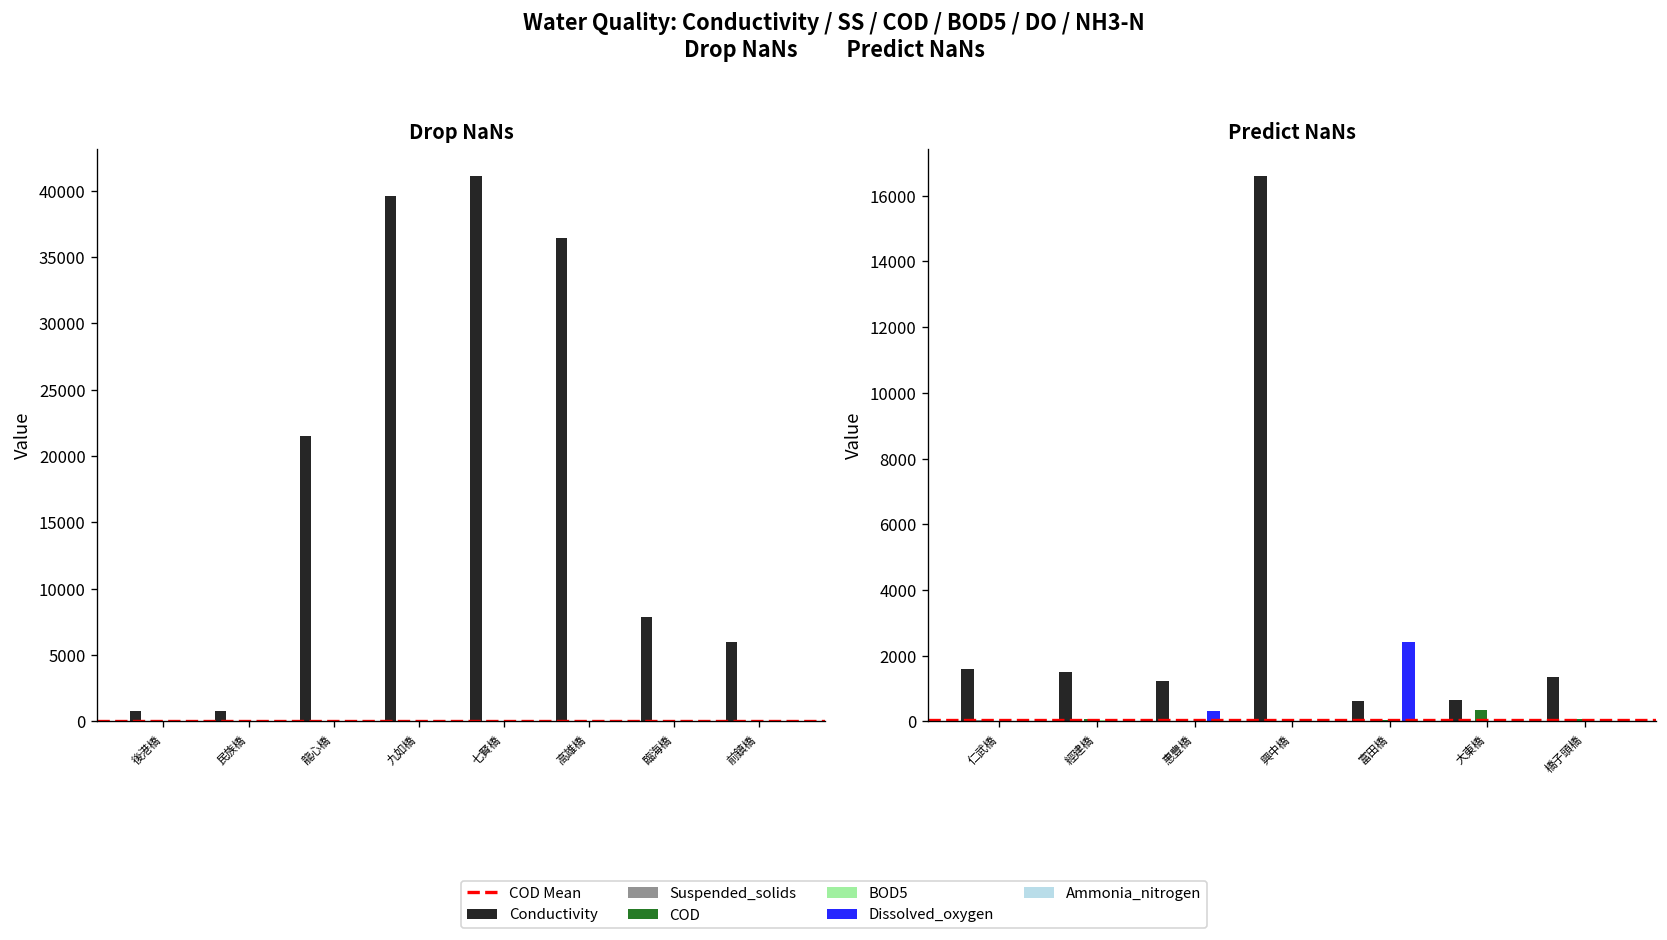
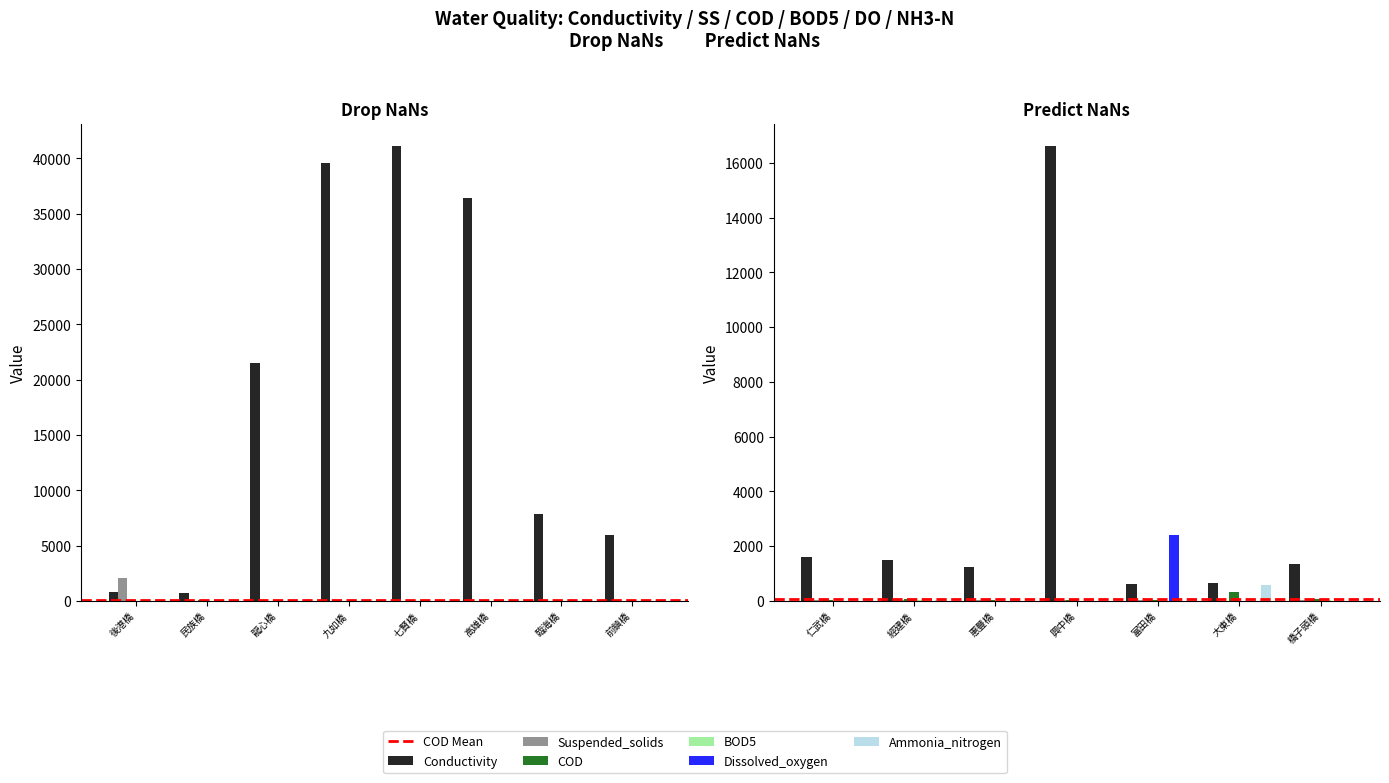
  {
    "Drop NaNs": {
      "Conductivity": {
        "後港橋": 800,
        "民族橋": 800,
        "龍心橋": 21500,
        "九如橋": 39600,
        "七賢橋": 41100,
        "高雄橋": 36400,
        "臨海橋": 7800,
        "前鎮橋": 6000
      },
      "Suspended_solids": {
-       "後港橋": 0
+       "後港橋": 2000
      }
    },
    "Predict NaNs": {
      "Conductivity": {
        "仁武橋": 1600,
        "經建橋": 1500,
        "惠豐橋": 1200,
        "興中橋": 16600,
        "富田橋": 600,
        "大東橋": 700,
        "橋子頭橋": 1400
      },
      "COD": {
        "大東橋": 300
      },
      "Dissolved_oxygen": {
-       "惠豐橋": 300,
+       "惠豐橋": 0,
        "富田橋": 2400
      },
      "Ammonia_nitrogen": {
-       "大東橋": 0
+       "大東橋": 600
      }
    }
  }
